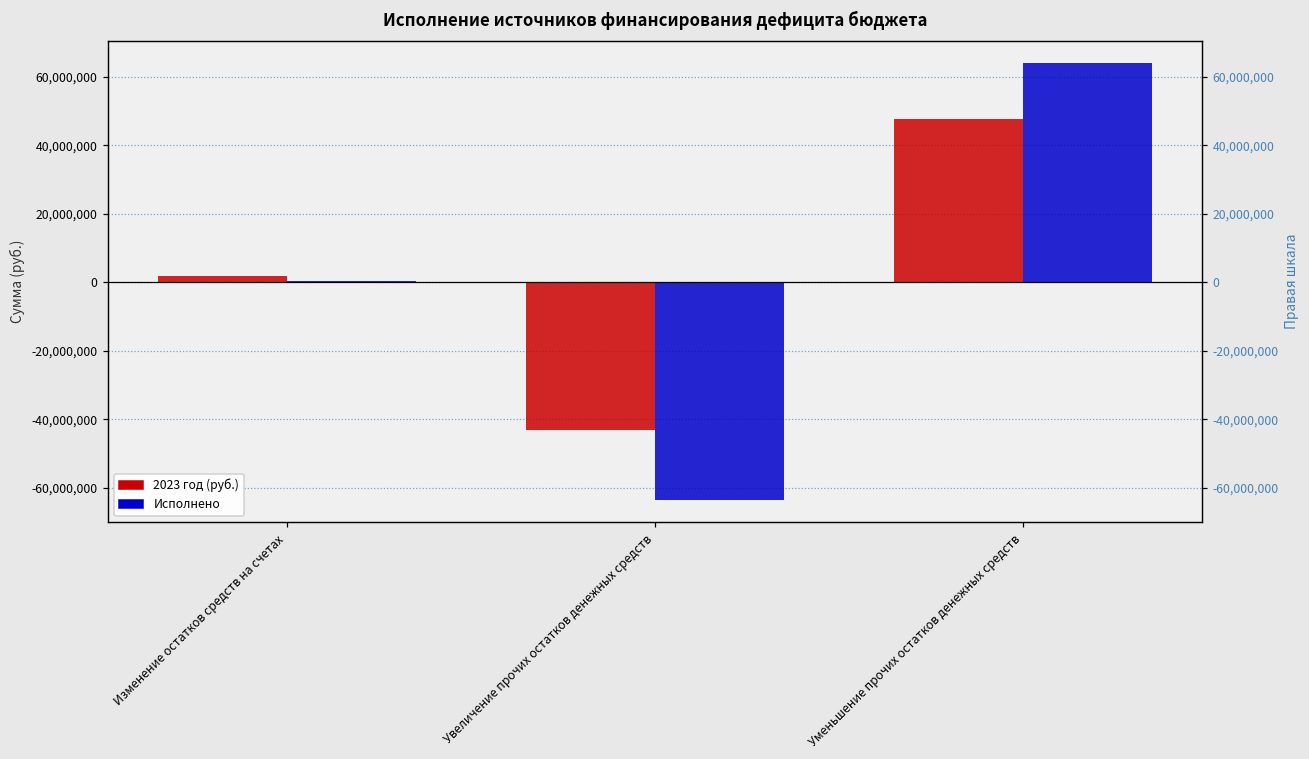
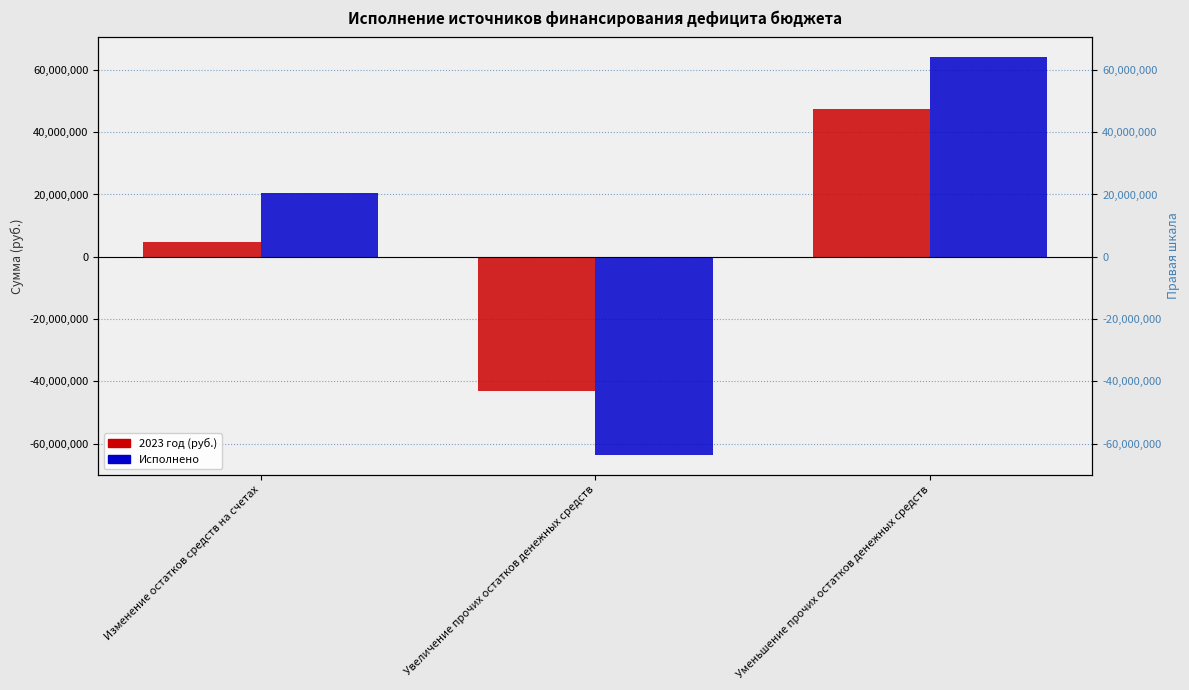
  {
    "2023 год (руб.)": {
-     "Изменение остатков средств на счетах": "2,000,000",
+     "Изменение остатков средств на счетах": "5,000,000",
      "Увеличение прочих остатков денежных средств": "-43,000,000",
      "Уменьшение прочих остатков денежных средств": "48,000,000"
    },
    "Исполнено": {
-     "Изменение остатков средств на счетах": "0",
+     "Изменение остатков средств на счетах": "21,000,000",
      "Увеличение прочих остатков денежных средств": "-64,000,000",
      "Уменьшение прочих остатков денежных средств": "64,000,000"
    }
  }
